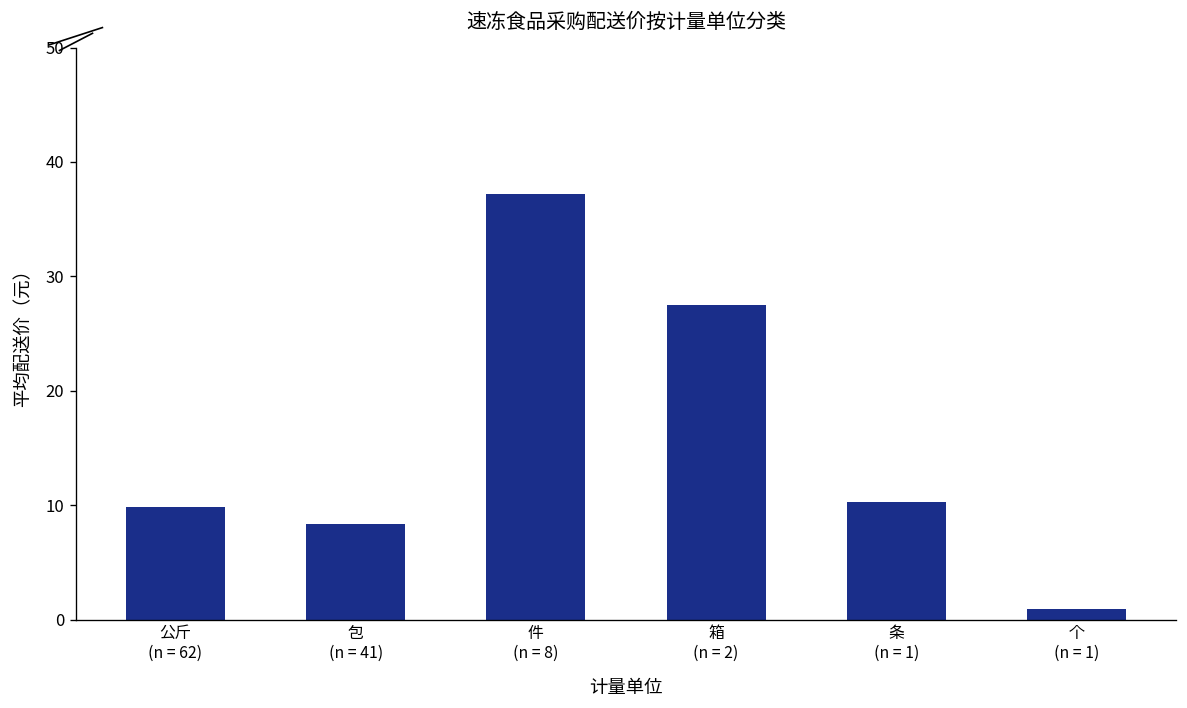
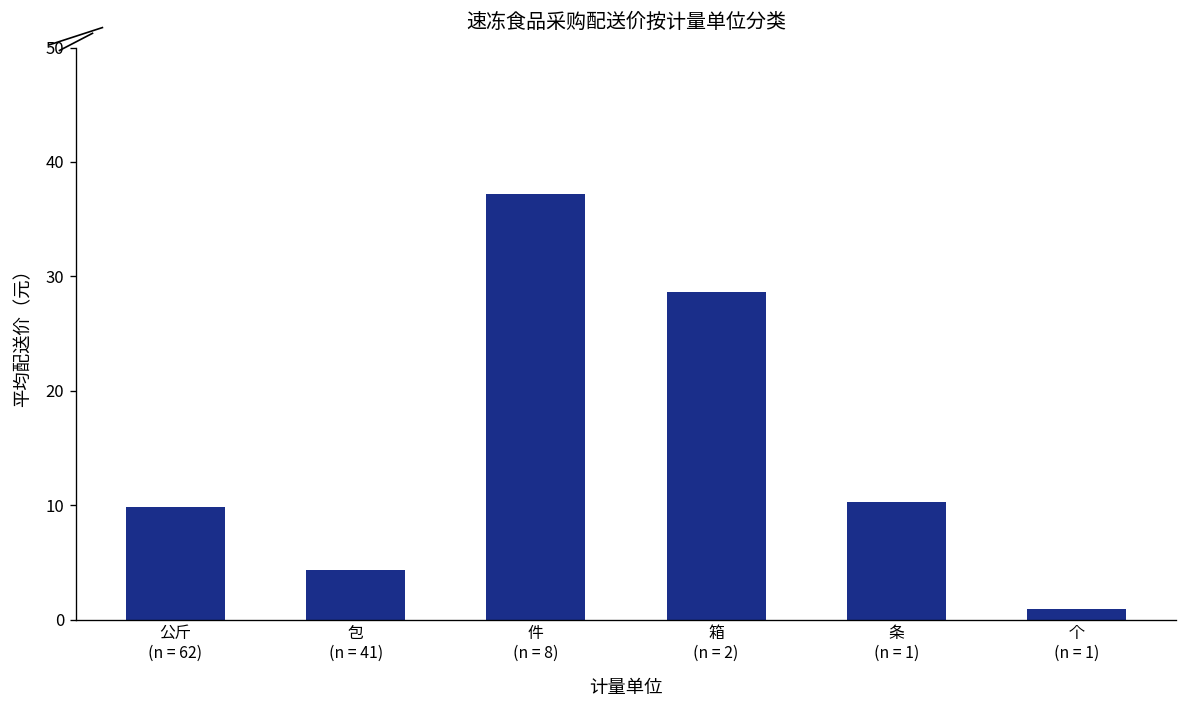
  {
    "公斤 (n = 62)": 10,
-   "包 (n = 41)": 8,
+   "包 (n = 41)": 4,
    "件 (n = 8)": 37,
-   "箱 (n = 2)": 28,
+   "箱 (n = 2)": 29,
    "条 (n = 1)": 10,
    "个 (n = 1)": 1
  }
